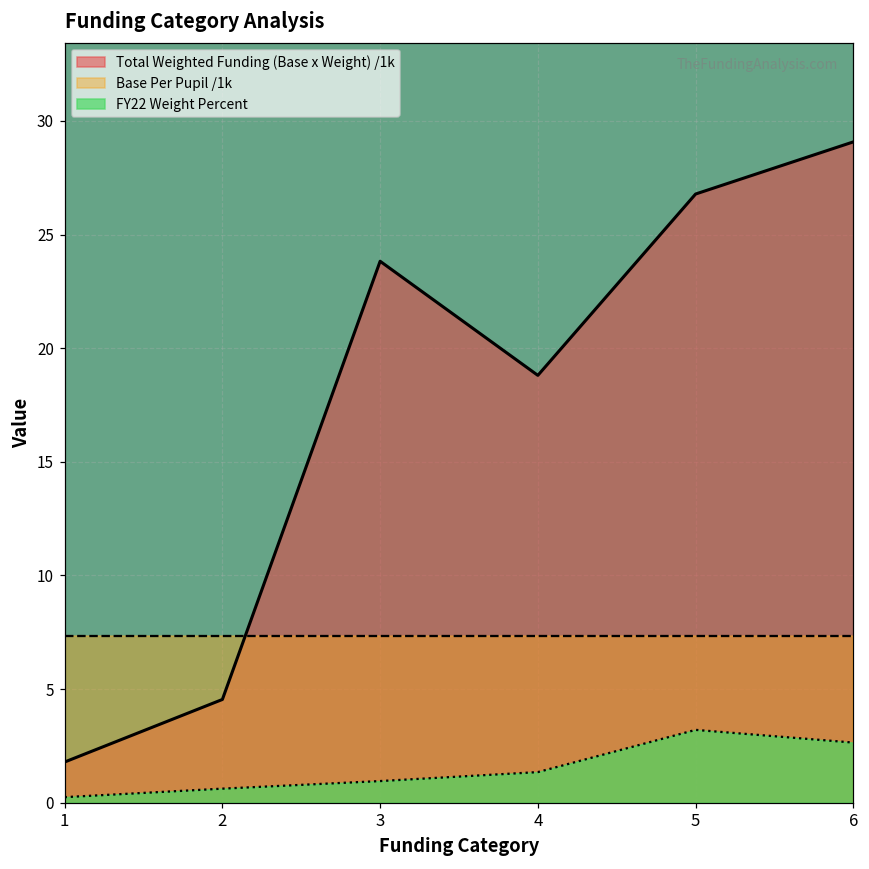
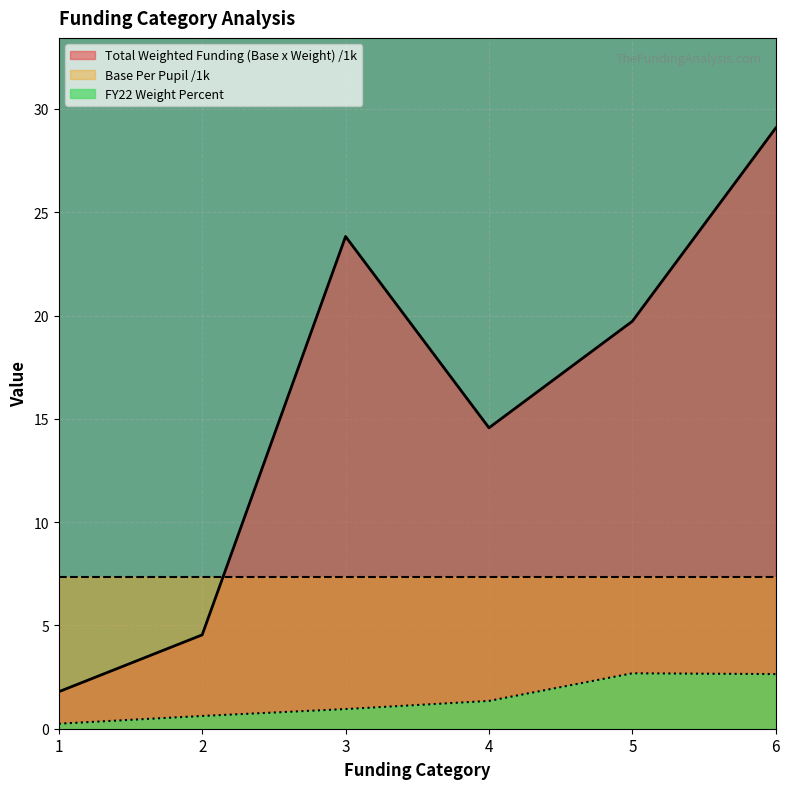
  {
    "Total Weighted Funding (Base x Weight) /1k": {
      "1": 1.8,
      "2": 4.5,
      "3": 23.8,
-     "4": 18.8,
-     "5": 26.8,
+     "4": 14.6,
+     "5": 19.7,
      "6": 29.1
    },
    "Base Per Pupil /1k": {
      "1": 7.4,
      "2": 7.4,
      "3": 7.4,
      "4": 7.4,
      "5": 7.4,
      "6": 7.4
    },
    "FY22 Weight Percent": {
      "1": 0.2,
      "2": 0.6,
      "3": 1.0,
      "4": 1.3,
-     "5": 3.2,
+     "5": 2.7,
      "6": 2.6
    }
  }
